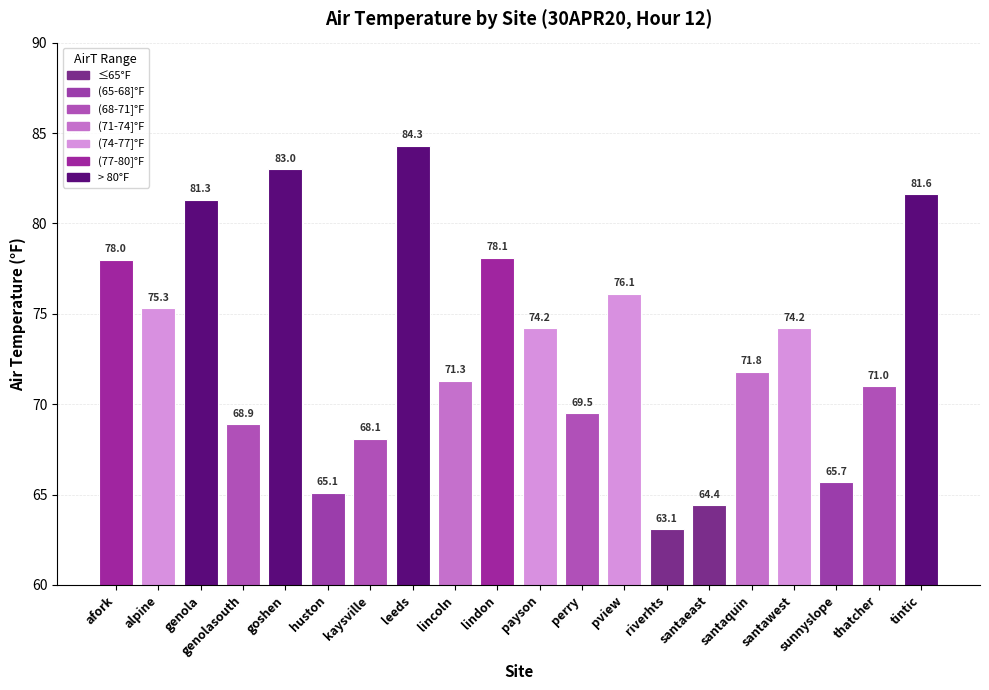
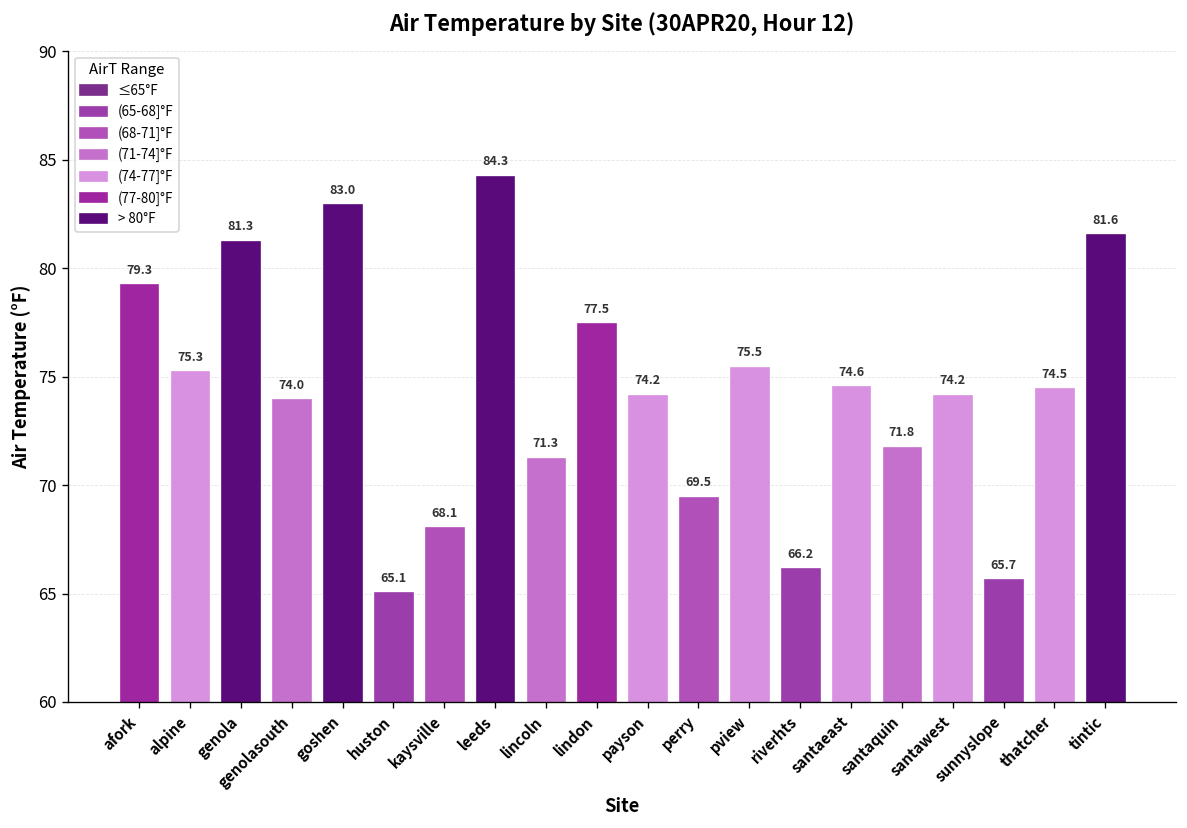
  {
-   "afork": 78.0,
+   "afork": 79.3,
    "alpine": 75.3,
    "genola": 81.3,
-   "genolasouth": 68.9,
+   "genolasouth": 74.0,
    "goshen": 83.0,
    "huston": 65.1,
    "kaysville": 68.1,
    "leeds": 84.3,
    "lincoln": 71.3,
-   "lindon": 78.1,
+   "lindon": 77.5,
    "payson": 74.2,
    "perry": 69.5,
-   "pview": 76.1,
-   "riverhts": 63.1,
-   "santaeast": 64.4,
+   "pview": 75.5,
+   "riverhts": 66.2,
+   "santaeast": 74.6,
    "santaquin": 71.8,
    "santawest": 74.2,
    "sunnyslope": 65.7,
-   "thatcher": 71.0,
+   "thatcher": 74.5,
    "tintic": 81.6
  }
